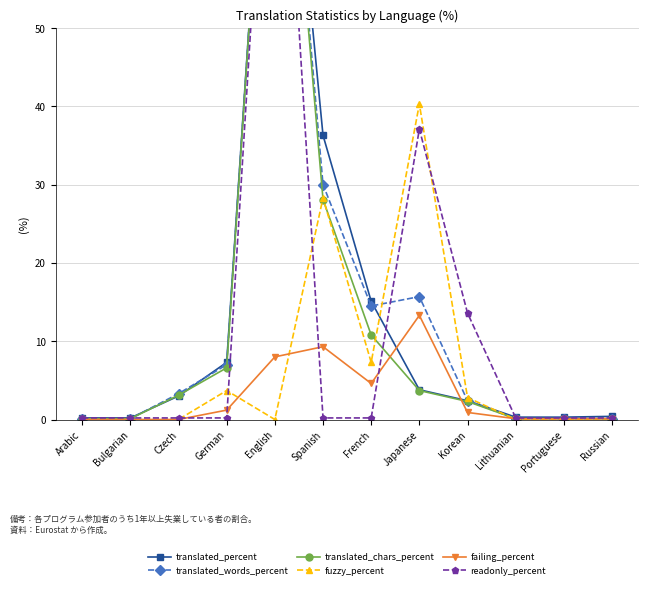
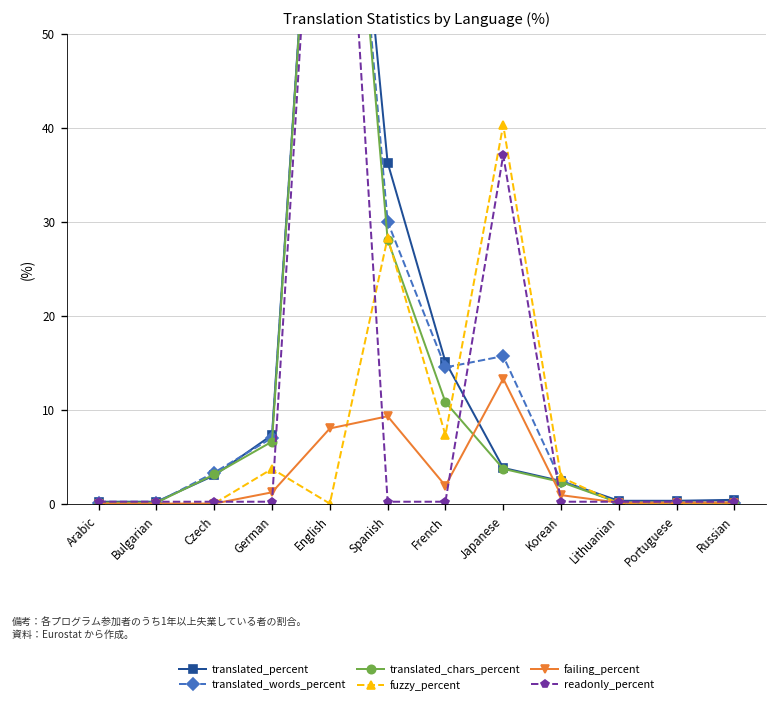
  {
    "translated_percent": {
      "Spanish": 36,
      "French": 15
    },
    "translated_words_percent": {
      "Spanish": 30,
      "French": 15,
      "Japanese": 16
    },
    "translated_chars_percent": {
      "German": 7,
      "French": 11
    },
    "fuzzy_percent": {
      "German": 4,
      "English": 0,
      "French": 7,
      "Japanese": 40,
      "Korean": 3
    },
    "failing_percent": {
      "German": 1,
      "English": 8,
      "Spanish": 9,
-     "French": 5,
+     "French": 2,
      "Japanese": 13,
      "Korean": 1
    },
    "readonly_percent": {
      "German": 0,
      "Spanish": 0,
      "French": 0,
      "Japanese": 37,
-     "Korean": 14
+     "Korean": 0
    }
  }
